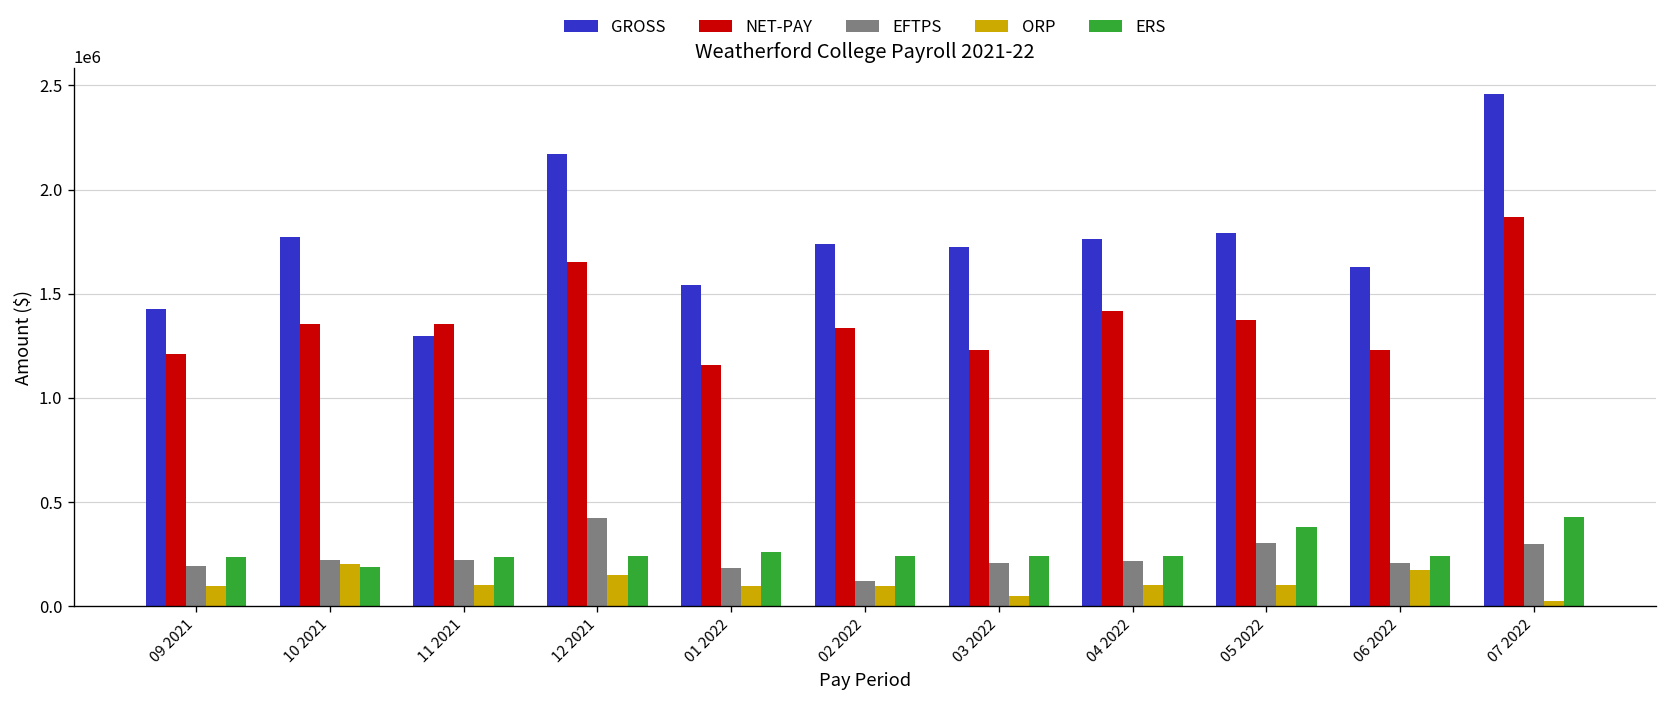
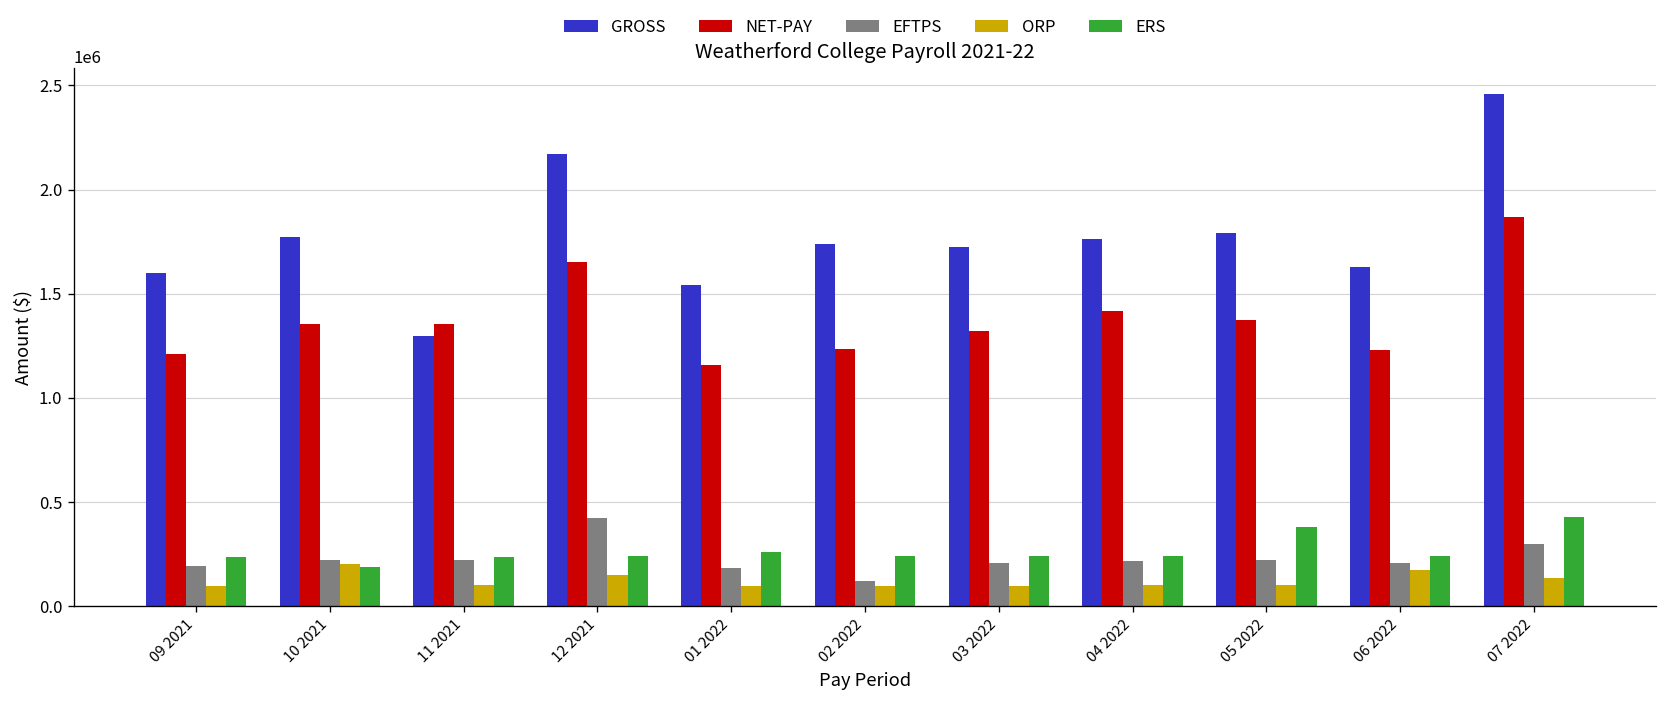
  {
    "GROSS": {
-     "09 2021": 1430000,
+     "09 2021": 1600000,
      "10 2021": 1770000,
      "11 2021": 1300000,
      "12 2021": 2170000,
      "01 2022": 1540000,
      "02 2022": 1740000,
      "03 2022": 1720000,
      "04 2022": 1760000,
      "05 2022": 1790000,
      "06 2022": 1630000,
      "07 2022": 2460000
    },
    "NET-PAY": {
      "09 2021": 1210000,
      "10 2021": 1350000,
      "11 2021": 1360000,
      "12 2021": 1650000,
      "01 2022": 1160000,
-     "02 2022": 1340000,
-     "03 2022": 1230000,
+     "02 2022": 1230000,
+     "03 2022": 1320000,
      "04 2022": 1420000,
      "05 2022": 1370000,
      "06 2022": 1230000,
      "07 2022": 1870000
    },
    "EFTPS": {
      "09 2021": 190000,
      "10 2021": 220000,
      "11 2021": 220000,
      "12 2021": 420000,
      "01 2022": 180000,
      "02 2022": 120000,
      "03 2022": 210000,
      "04 2022": 220000,
-     "05 2022": 300000,
+     "05 2022": 220000,
      "06 2022": 210000,
      "07 2022": 300000
    },
    "ORP": {
      "09 2021": 100000,
      "10 2021": 200000,
      "11 2021": 100000,
      "12 2021": 150000,
      "01 2022": 100000,
      "02 2022": 100000,
-     "03 2022": 50000,
+     "03 2022": 100000,
      "04 2022": 100000,
      "05 2022": 100000,
      "06 2022": 170000,
-     "07 2022": 30000
+     "07 2022": 140000
    },
    "ERS": {
      "09 2021": 240000,
      "10 2021": 190000,
      "11 2021": 240000,
      "12 2021": 240000,
      "01 2022": 260000,
      "02 2022": 240000,
      "03 2022": 240000,
      "04 2022": 240000,
      "05 2022": 380000,
      "06 2022": 240000,
      "07 2022": 430000
    }
  }
